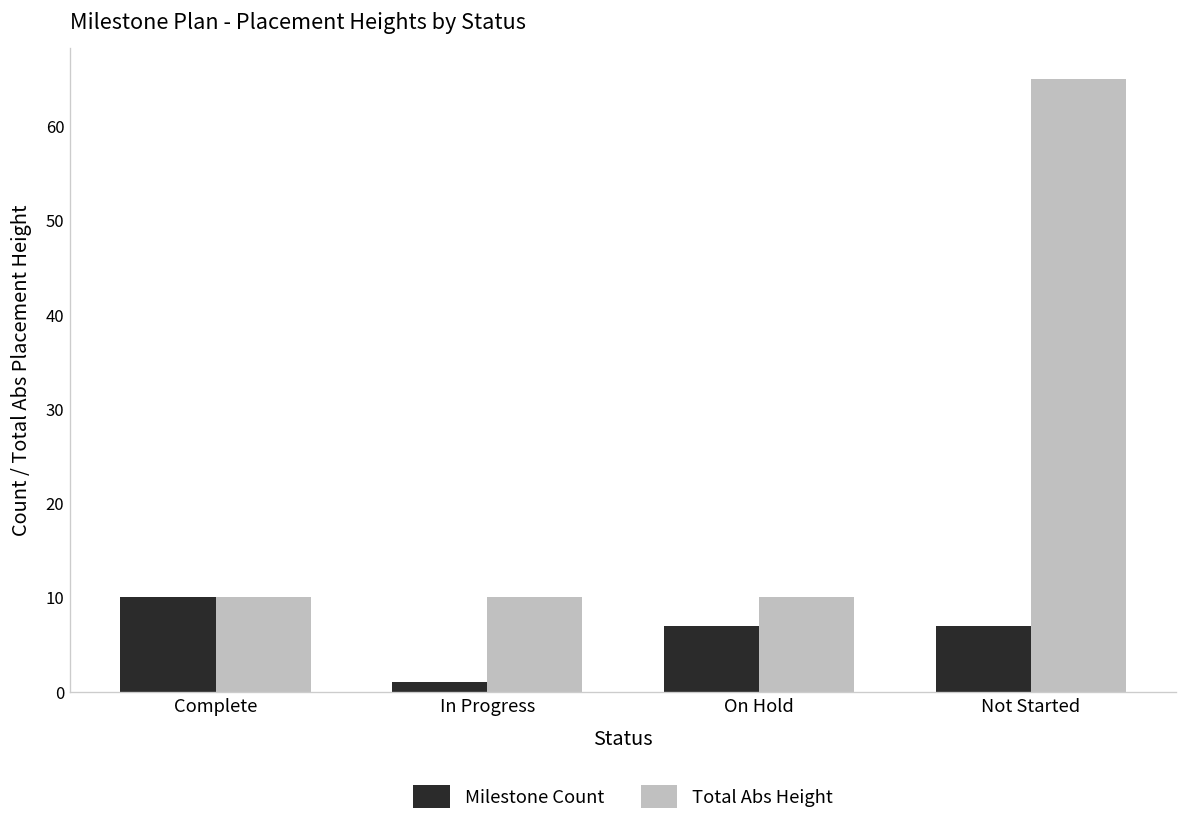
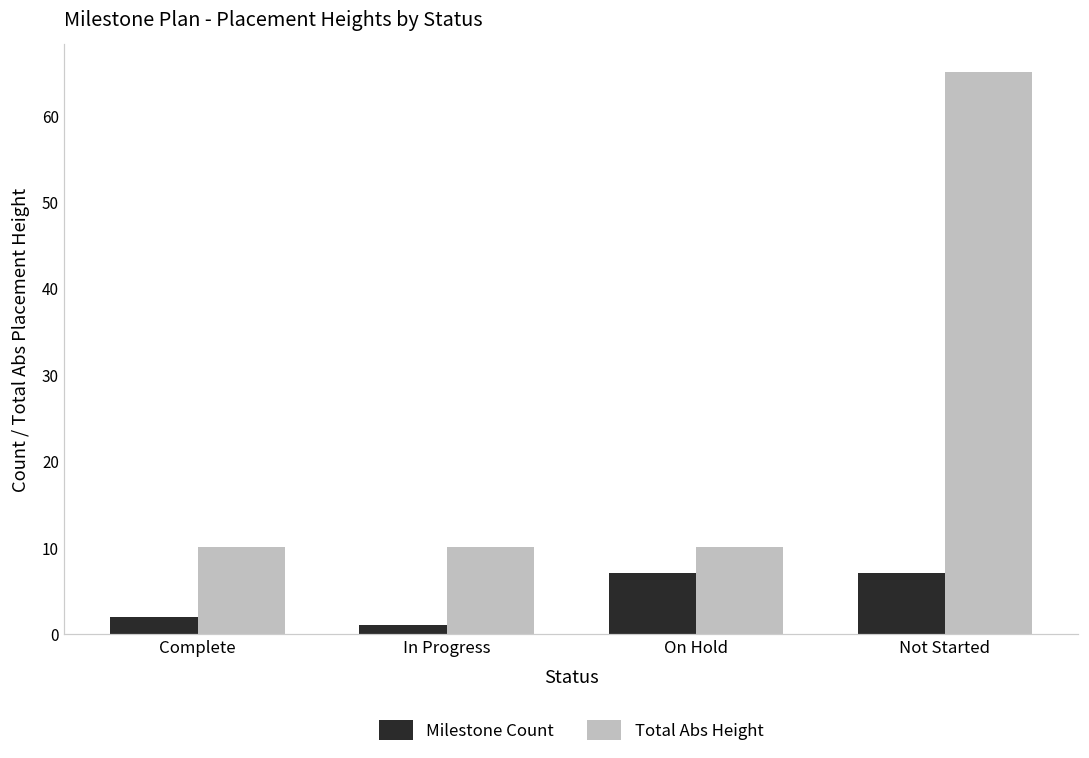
  {
    "Milestone Count": {
-     "Complete": 10,
+     "Complete": 2,
      "In Progress": 1,
      "On Hold": 7,
      "Not Started": 7
    },
    "Total Abs Height": {
      "Complete": 10,
      "In Progress": 10,
      "On Hold": 10,
      "Not Started": 65
    }
  }
